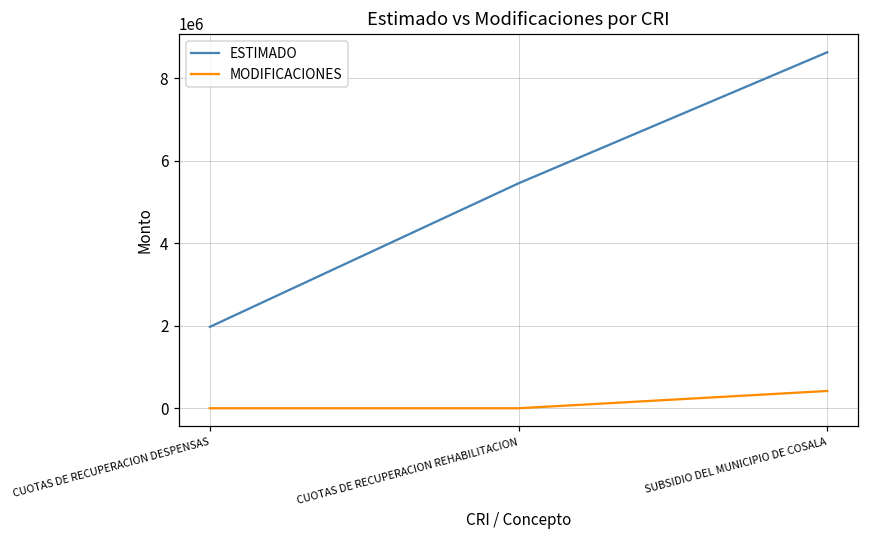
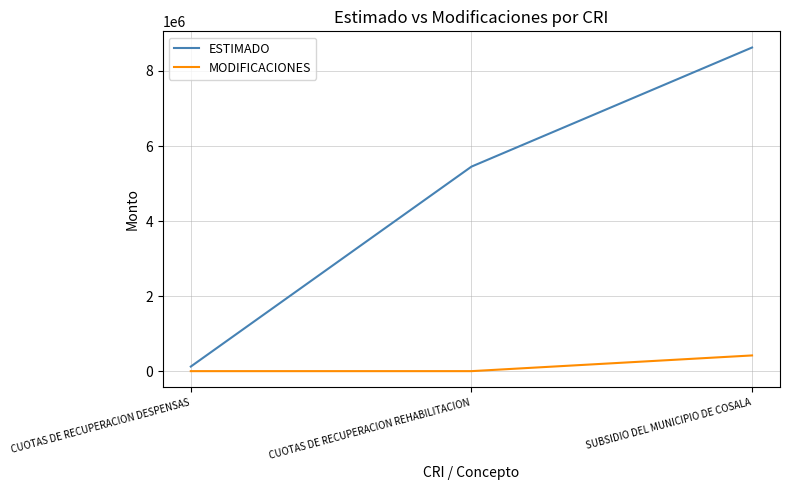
  {
    "ESTIMADO": {
-     "CUOTAS DE RECUPERACION DESPENSAS": 2000000,
+     "CUOTAS DE RECUPERACION DESPENSAS": 100000,
      "CUOTAS DE RECUPERACION REHABILITACION": 5500000,
      "SUBSIDIO DEL MUNICIPIO DE COSALA": 8600000
    },
    "MODIFICACIONES": {
      "CUOTAS DE RECUPERACION DESPENSAS": 0,
      "CUOTAS DE RECUPERACION REHABILITACION": 0,
      "SUBSIDIO DEL MUNICIPIO DE COSALA": 400000
    }
  }
